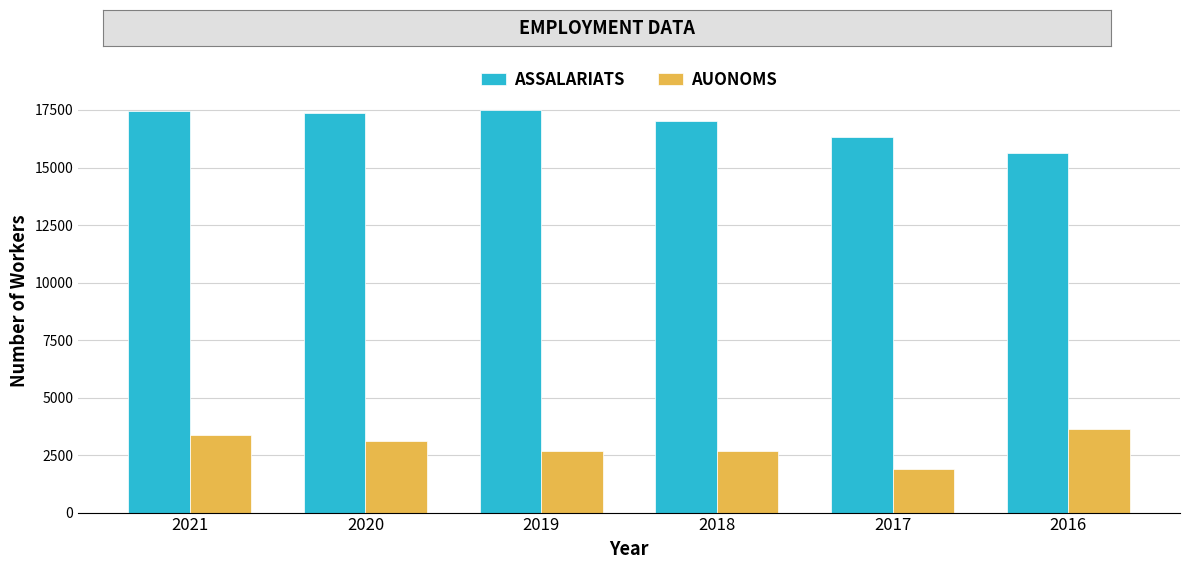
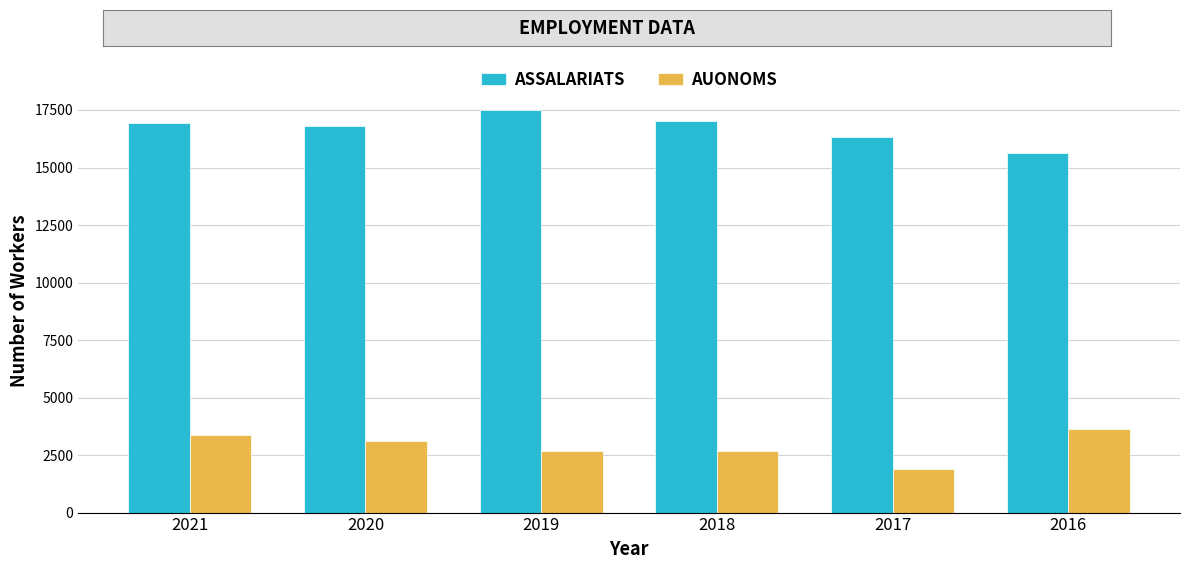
  {
    "ASSALARIATS": {
-     "2021": 17500,
-     "2020": 17400,
+     "2021": 16900,
+     "2020": 16800,
      "2019": 17500,
      "2018": 17000,
      "2017": 16300,
      "2016": 15600
    },
    "AUONOMS": {
      "2021": 3400,
      "2020": 3100,
      "2019": 2700,
      "2018": 2700,
      "2017": 1900,
      "2016": 3600
    }
  }
